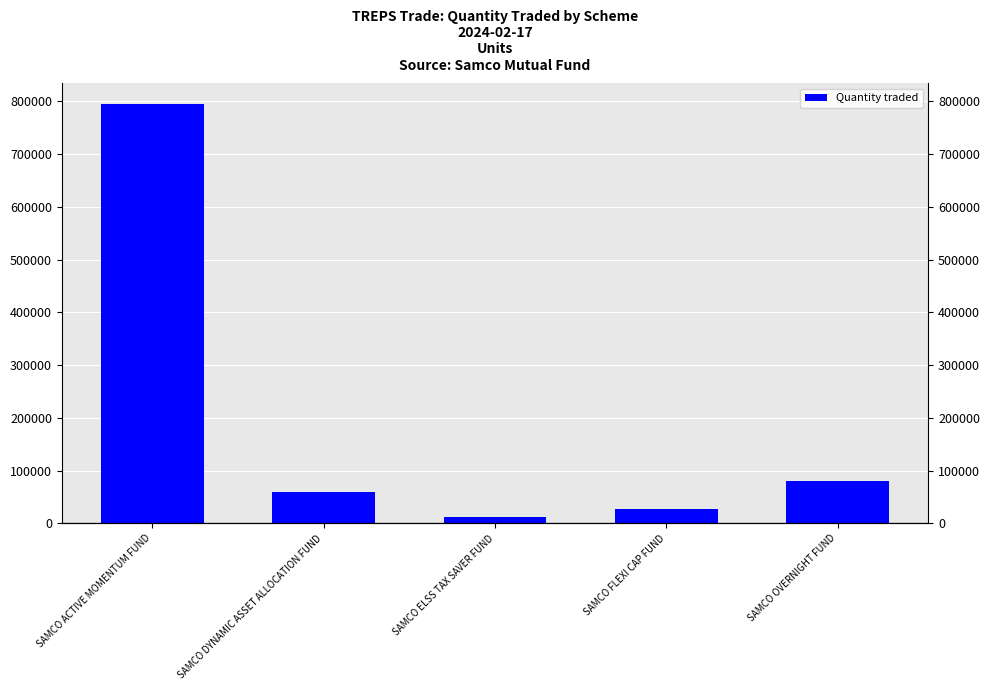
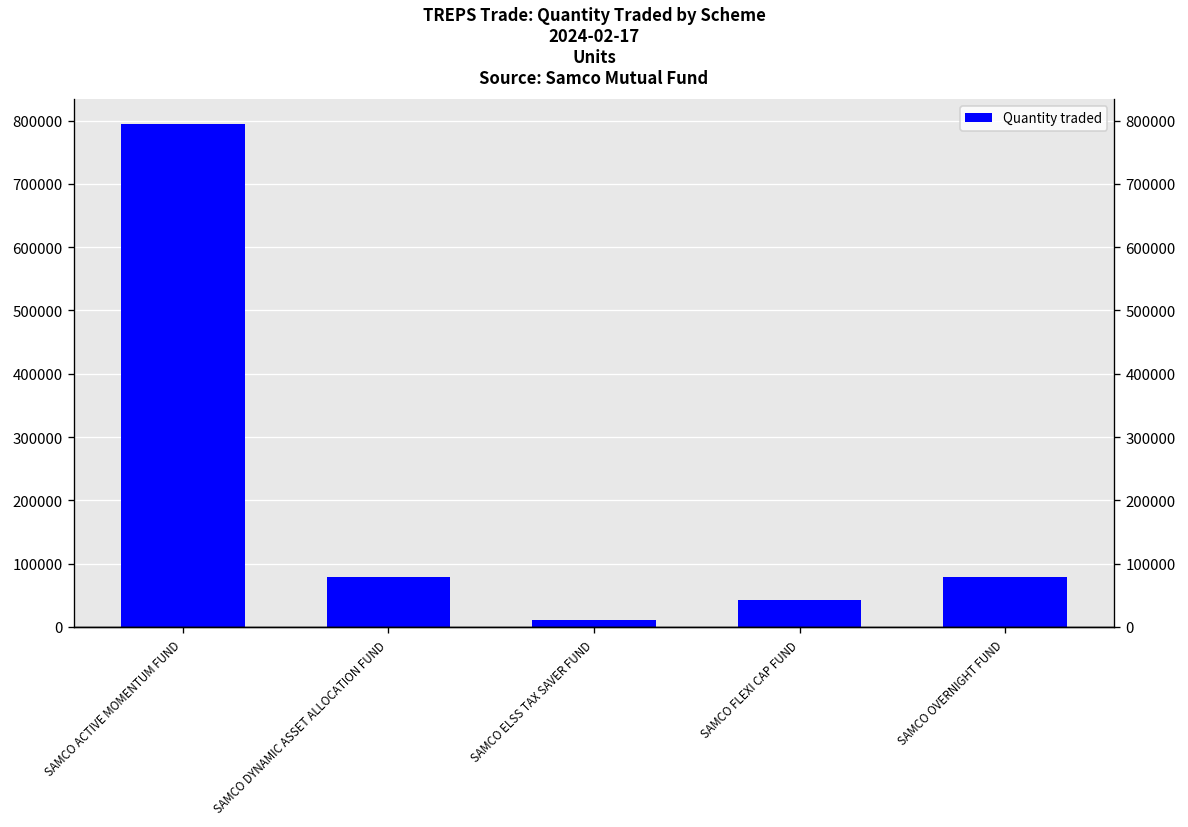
  {
    "SAMCO ACTIVE MOMENTUM FUND": 790000,
-   "SAMCO DYNAMIC ASSET ALLOCATION FUND": 60000,
+   "SAMCO DYNAMIC ASSET ALLOCATION FUND": 80000,
    "SAMCO ELSS TAX SAVER FUND": 10000,
-   "SAMCO FLEXI CAP FUND": 30000,
+   "SAMCO FLEXI CAP FUND": 40000,
    "SAMCO OVERNIGHT FUND": 80000
  }
